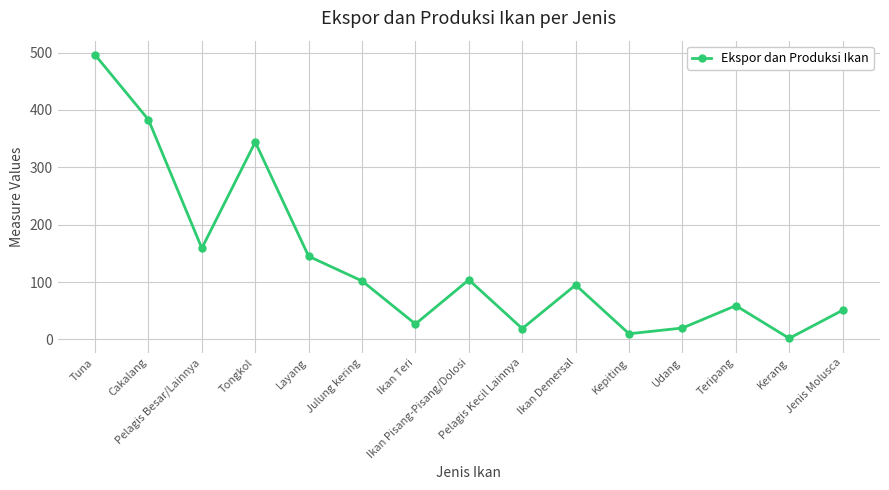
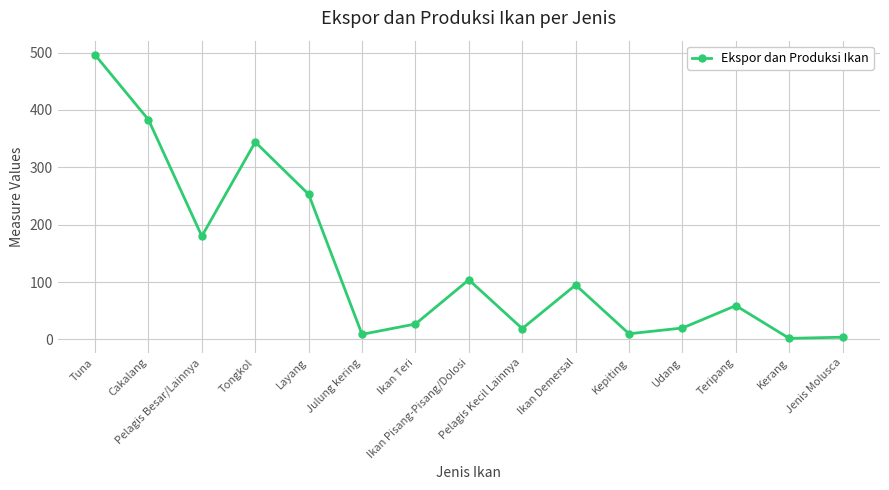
  {
    "Tuna": 500,
    "Cakalang": 380,
-   "Pelagis Besar/Lainnya": 160,
+   "Pelagis Besar/Lainnya": 180,
    "Tongkol": 340,
-   "Layang": 150,
-   "Julung kering": 100,
+   "Layang": 250,
+   "Julung kering": 10,
    "Ikan Teri": 30,
    "Ikan Pisang-Pisang/Dolosi": 100,
    "Pelagis Kecil Lainnya": 20,
    "Ikan Demersal": 100,
    "Kepiting": 10,
    "Udang": 20,
    "Teripang": 60,
    "Kerang": 0,
-   "Jenis Molusca": 50
+   "Jenis Molusca": 0
  }
